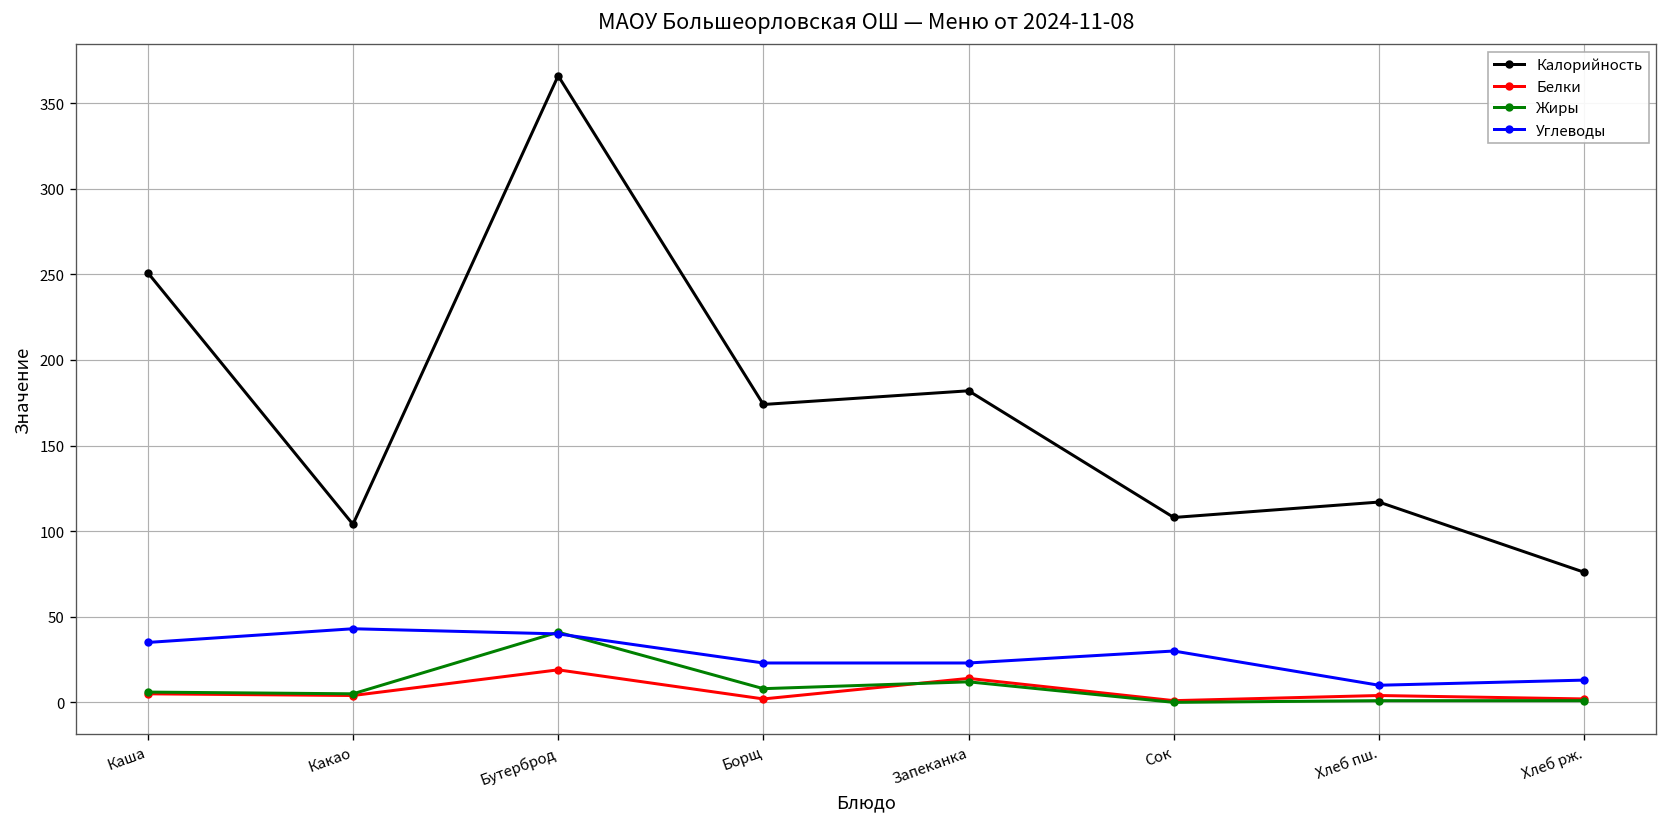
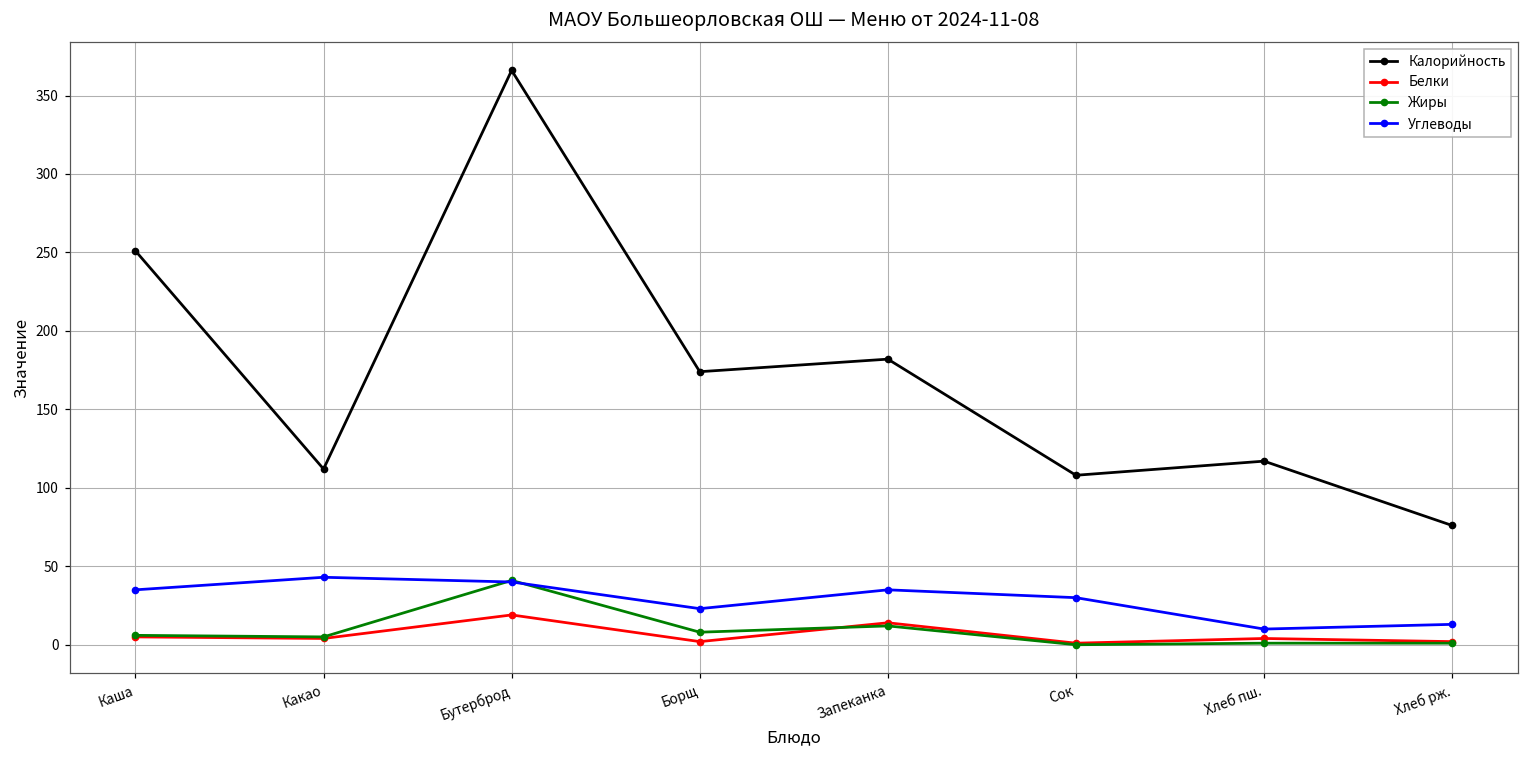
  {
    "Калорийность": {
      "Каша": 251,
-     "Какао": 104,
+     "Какао": 112,
      "Бутерброд": 366,
      "Борщ": 174,
      "Запеканка": 182,
      "Сок": 108,
      "Хлеб пш.": 117,
      "Хлеб рж.": 76
    },
    "Белки": {
      "Бутерброд": 19,
      "Борщ": 2,
      "Запеканка": 14,
      "Хлеб пш.": 4
    },
    "Жиры": {
      "Борщ": 8,
      "Запеканка": 12,
      "Хлеб пш.": 1
    },
    "Углеводы": {
      "Каша": 35,
      "Какао": 43,
      "Борщ": 23,
-     "Запеканка": 23,
+     "Запеканка": 35,
      "Сок": 30,
      "Хлеб пш.": 10,
      "Хлеб рж.": 13
    }
  }
